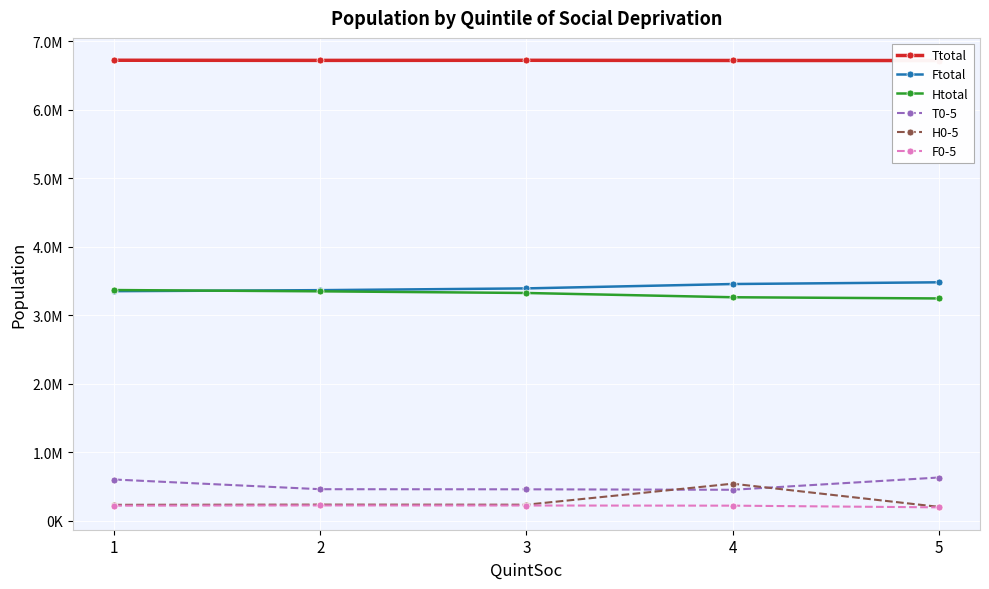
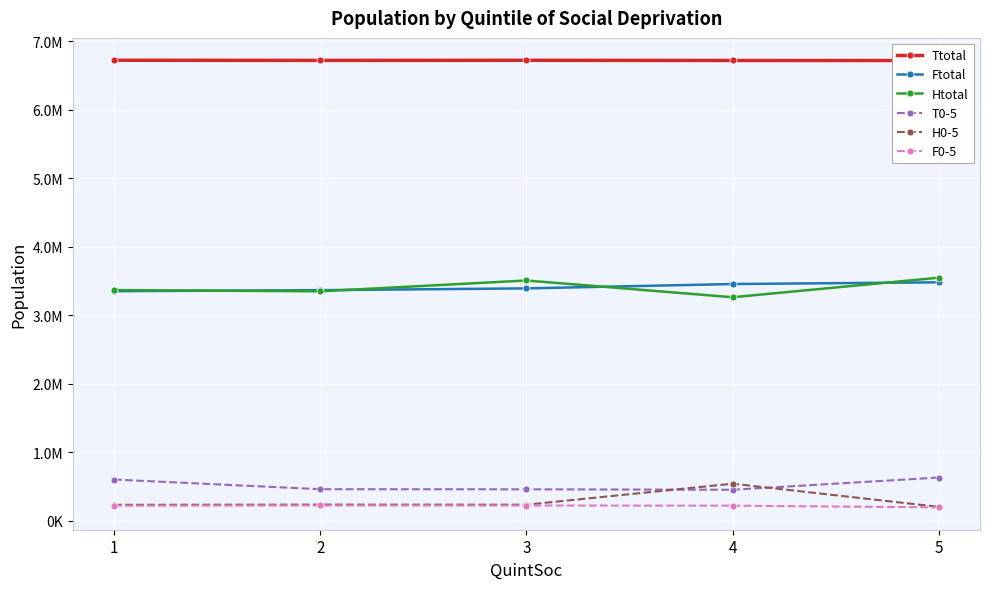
  {
    "Ttotal": {
      "1": 6700000,
      "2": 6700000,
      "3": 6700000,
      "4": 6700000
    },
    "Ftotal": {
      "3": 3400000,
      "4": 3500000,
      "5": 3500000
    },
    "Htotal": {
-     "3": 3300000,
+     "3": 3500000,
      "4": 3300000,
-     "5": 3200000
+     "5": 3500000
    },
    "T0-5": {
      "1": 600000,
      "2": 500000,
      "3": 500000,
      "4": 500000,
      "5": 600000
    },
    "H0-5": {
      "4": 500000
    },
    "F0-5": {
      "4": 200000
    }
  }
